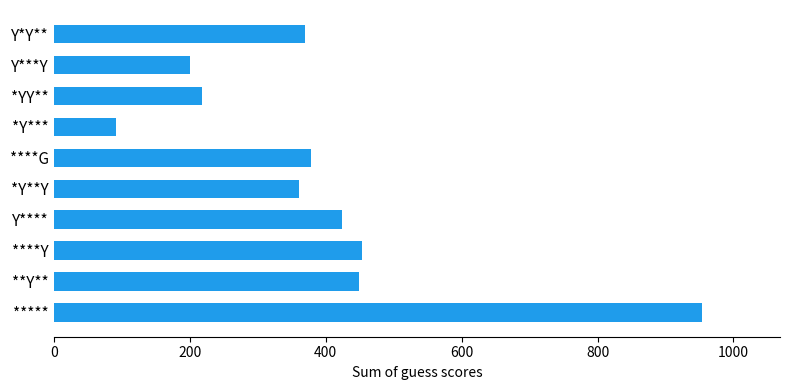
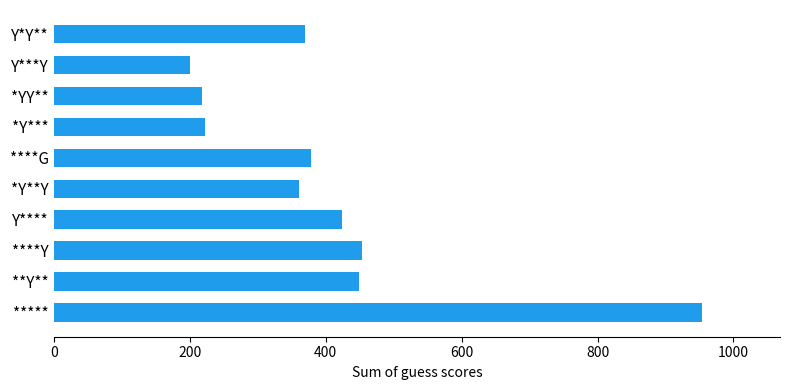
  {
    "Y*Y**": 370,
    "Y***Y": 200,
    "*YY**": 220,
-   "*Y***": 90,
+   "*Y***": 220,
    "****G": 380,
    "*Y**Y": 360,
    "Y****": 420,
    "****Y": 450,
    "**Y**": 450,
    "*****": 950
  }
